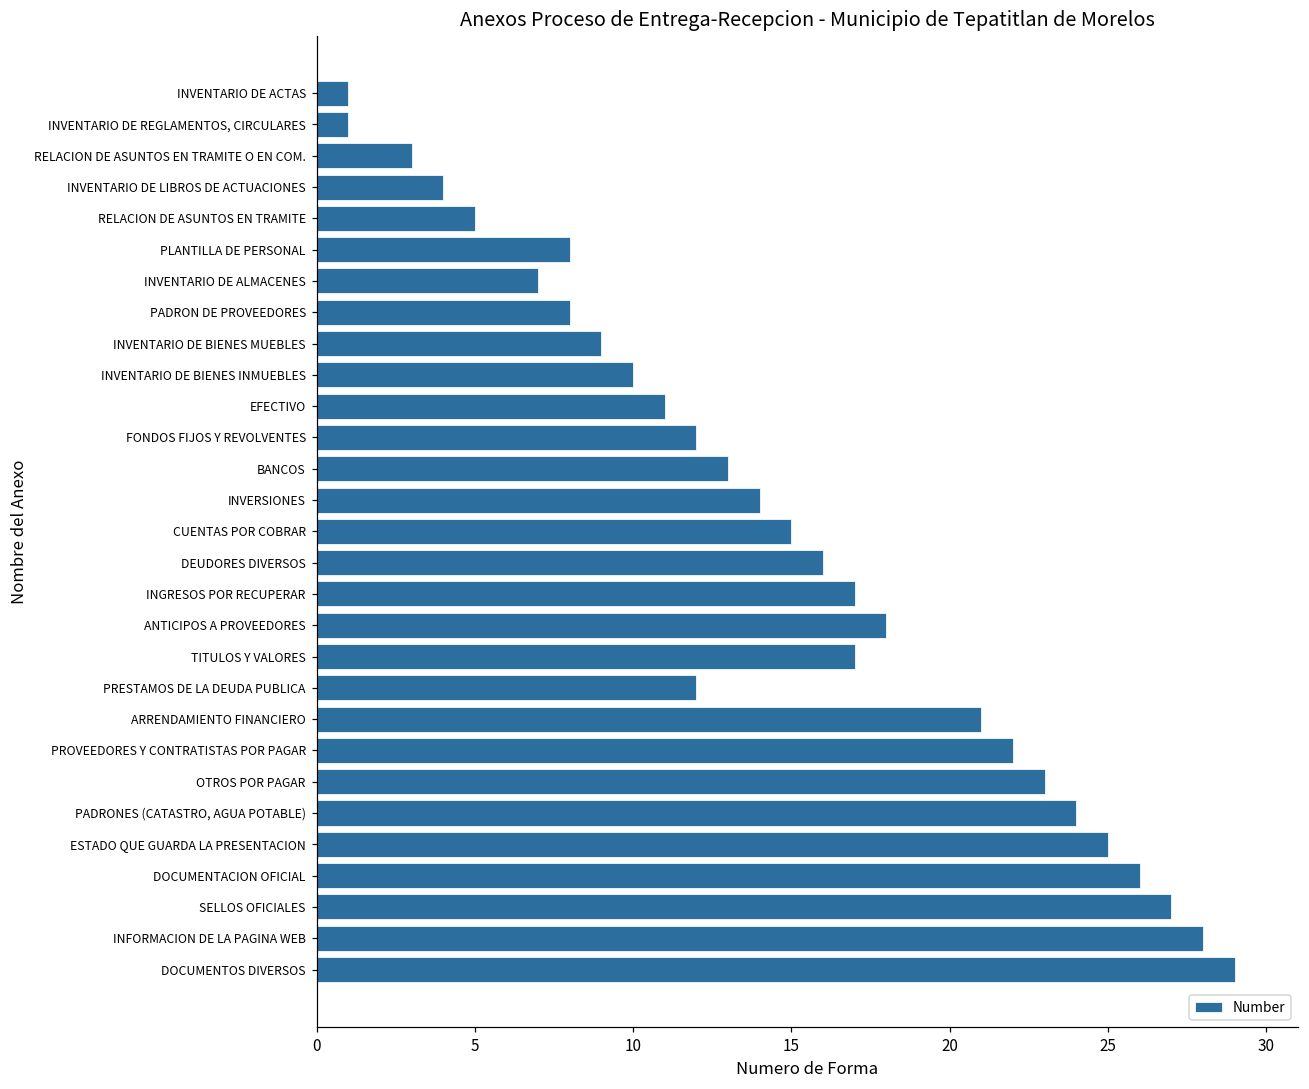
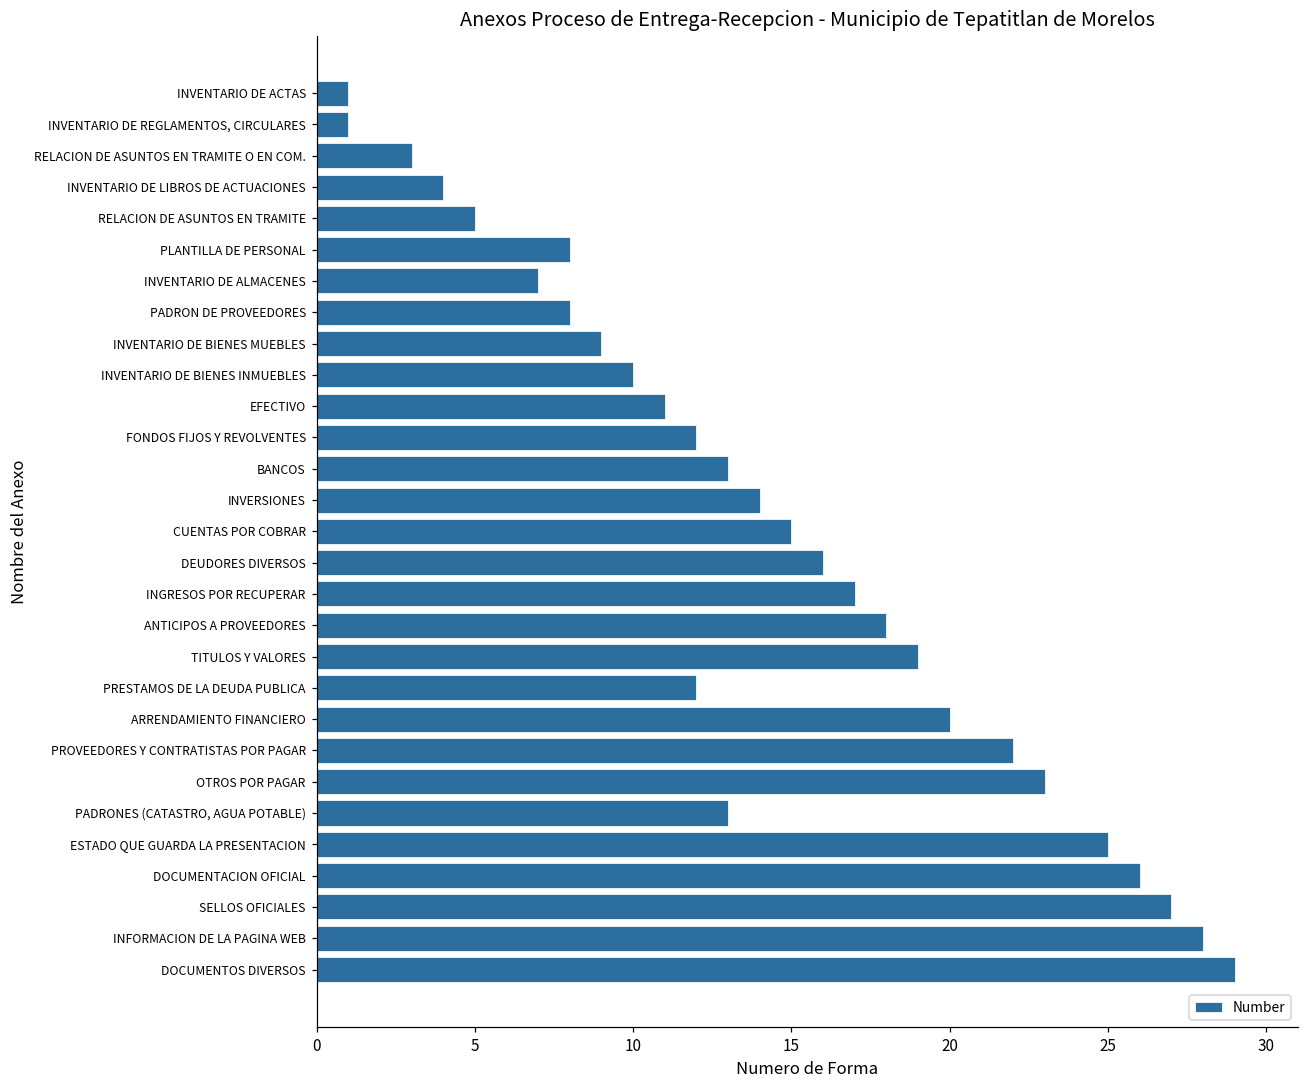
  {
    "INVENTARIO DE ACTAS": 1,
    "INVENTARIO DE REGLAMENTOS, CIRCULARES": 1,
    "RELACION DE ASUNTOS EN TRAMITE O EN COM.": 3,
    "INVENTARIO DE LIBROS DE ACTUACIONES": 4,
    "RELACION DE ASUNTOS EN TRAMITE": 5,
    "PLANTILLA DE PERSONAL": 8,
    "INVENTARIO DE ALMACENES": 7,
    "PADRON DE PROVEEDORES": 8,
    "INVENTARIO DE BIENES MUEBLES": 9,
    "INVENTARIO DE BIENES INMUEBLES": 10,
    "EFECTIVO": 11,
    "FONDOS FIJOS Y REVOLVENTES": 12,
    "BANCOS": 13,
    "INVERSIONES": 14,
    "CUENTAS POR COBRAR": 15,
    "DEUDORES DIVERSOS": 16,
    "INGRESOS POR RECUPERAR": 17,
    "ANTICIPOS A PROVEEDORES": 18,
-   "TITULOS Y VALORES": 17,
+   "TITULOS Y VALORES": 19,
    "PRESTAMOS DE LA DEUDA PUBLICA": 12,
-   "ARRENDAMIENTO FINANCIERO": 21,
+   "ARRENDAMIENTO FINANCIERO": 20,
    "PROVEEDORES Y CONTRATISTAS POR PAGAR": 22,
    "OTROS POR PAGAR": 23,
-   "PADRONES (CATASTRO, AGUA POTABLE)": 24,
+   "PADRONES (CATASTRO, AGUA POTABLE)": 13,
    "ESTADO QUE GUARDA LA PRESENTACION": 25,
    "DOCUMENTACION OFICIAL": 26,
    "SELLOS OFICIALES": 27,
    "INFORMACION DE LA PAGINA WEB": 28,
    "DOCUMENTOS DIVERSOS": 29
  }
